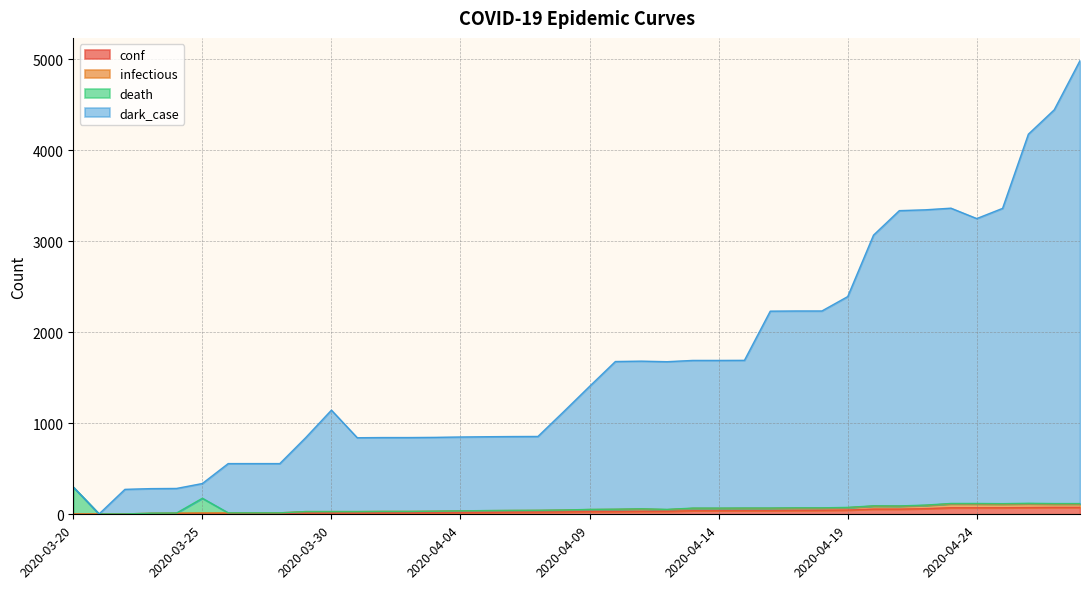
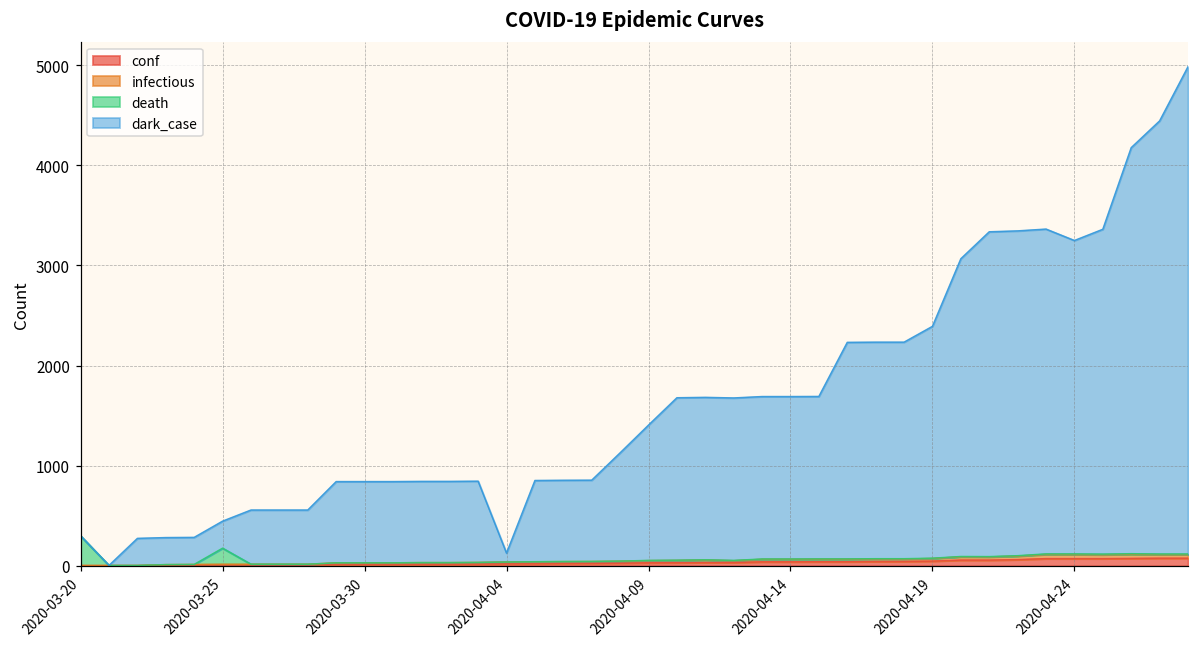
  {
    "death": {
      "2020-03-25": 200
    },
    "dark_case": {
-     "2020-03-25": 200,
-     "2020-03-30": 1100,
-     "2020-04-04": 800,
+     "2020-03-25": 300,
+     "2020-03-30": 800,
+     "2020-04-04": 100,
      "2020-04-09": 1400,
      "2020-04-14": 1600,
      "2020-04-19": 2300,
      "2020-04-24": 3100
    }
  }
